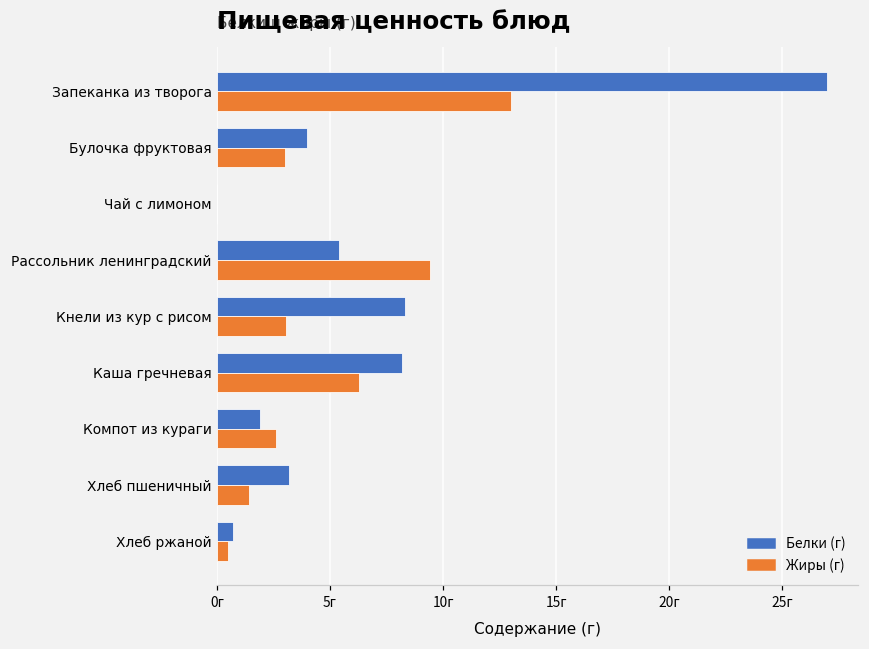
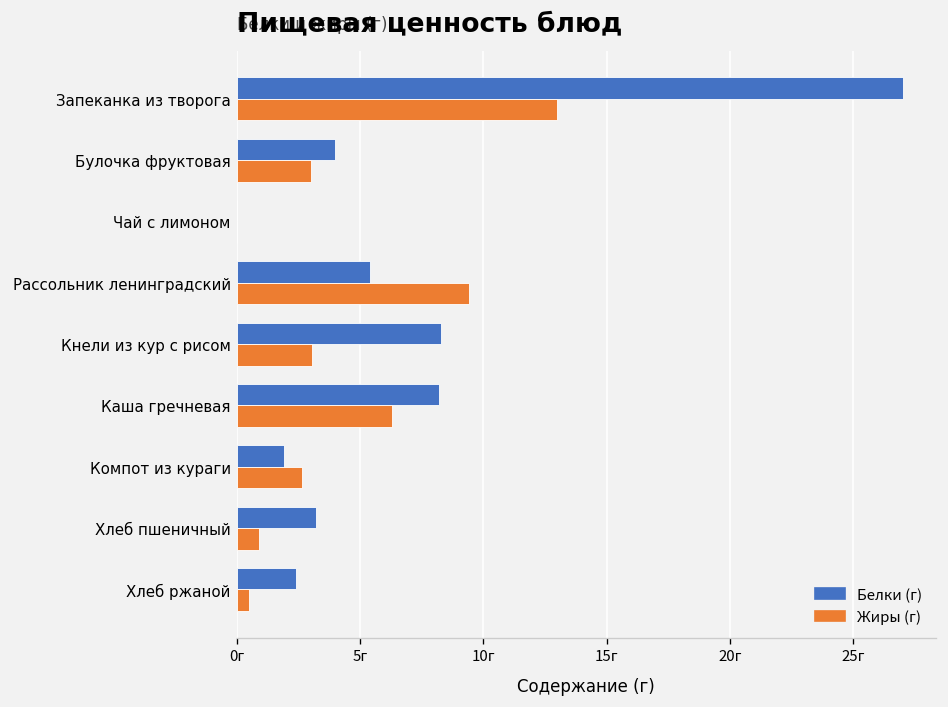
  {
    "Белки (г)": {
      "Запеканка из творога": "27.0г",
      "Булочка фруктовая": "4.0г",
      "Чай с лимоном": "0.0г",
      "Рассольник ленинградский": "5.4г",
      "Кнели из кур с рисом": "8.3г",
      "Каша гречневая": "8.2г",
      "Компот из кураги": "1.9г",
      "Хлеб пшеничный": "3.2г",
-     "Хлеб ржаной": "0.7г"
+     "Хлеб ржаной": "2.4г"
    },
    "Жиры (г)": {
      "Запеканка из творога": "13.0г",
      "Булочка фруктовая": "3.0г",
      "Чай с лимоном": "0.0г",
      "Рассольник ленинградский": "9.4г",
      "Кнели из кур с рисом": "3.1г",
      "Каша гречневая": "6.3г",
      "Компот из кураги": "2.6г",
-     "Хлеб пшеничный": "1.4г",
+     "Хлеб пшеничный": "0.9г",
      "Хлеб ржаной": "0.5г"
    }
  }
